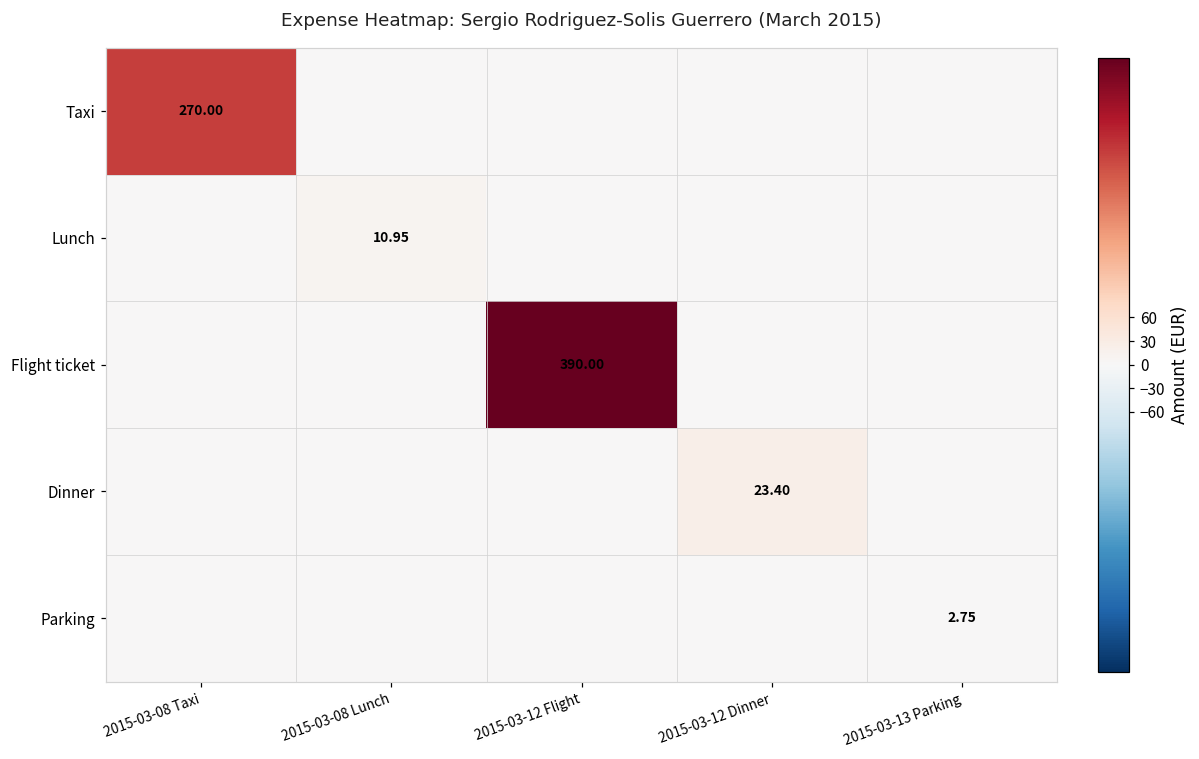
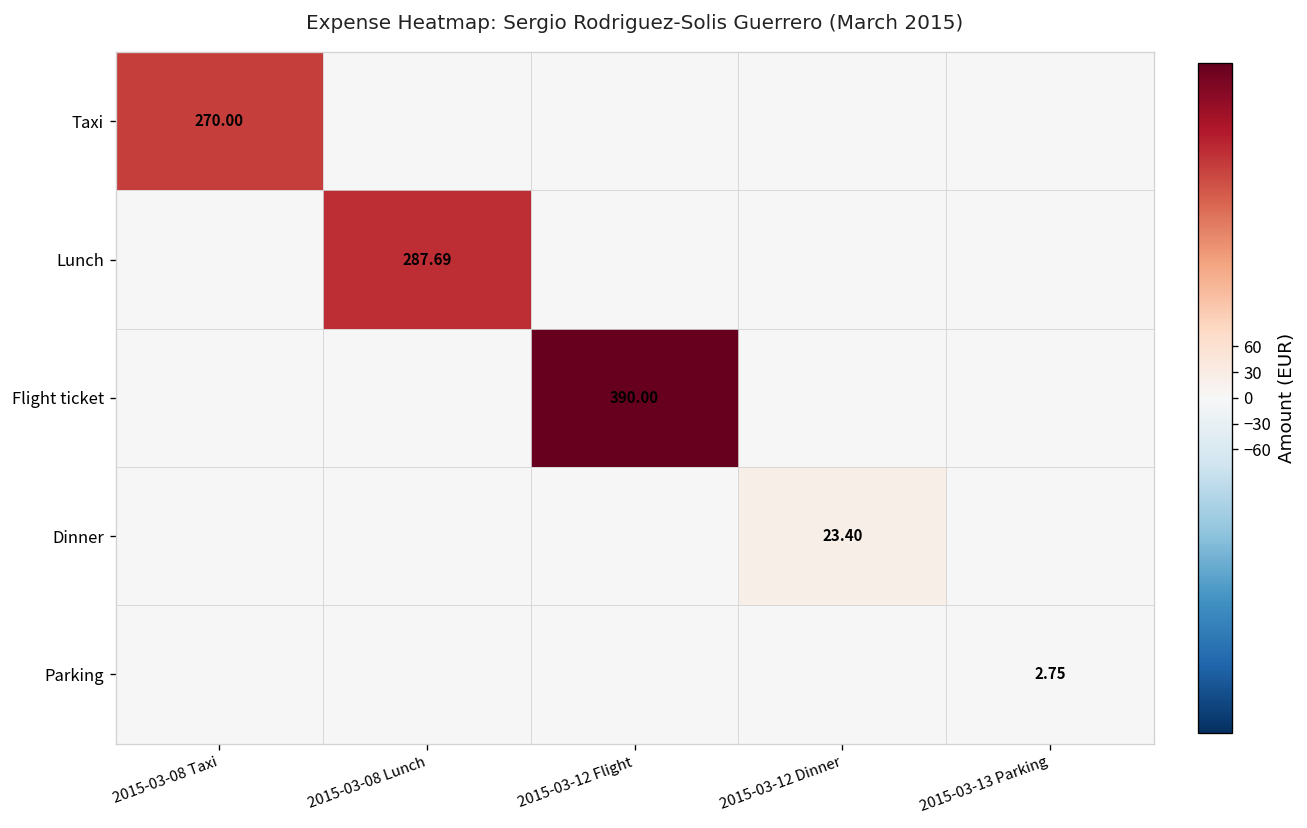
  {
    "Taxi": {
      "2015-03-08 Taxi": 270.00
    },
    "Lunch": {
-     "2015-03-08 Lunch": 10.95
+     "2015-03-08 Lunch": 287.69
    },
    "Flight ticket": {
      "2015-03-12 Flight": 390.00
    },
    "Dinner": {
      "2015-03-12 Dinner": 23.40
    },
    "Parking": {
      "2015-03-13 Parking": 2.75
    }
  }
